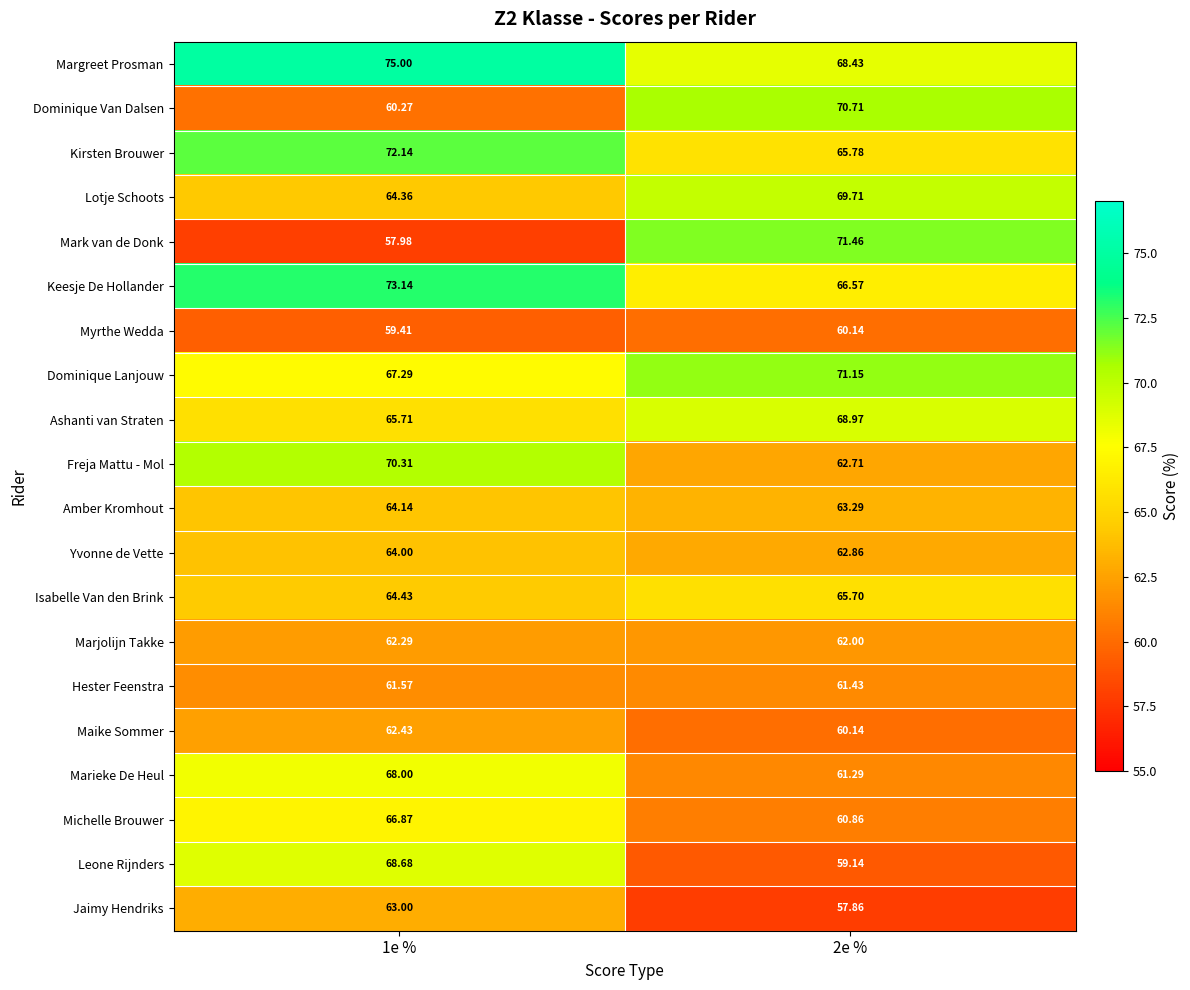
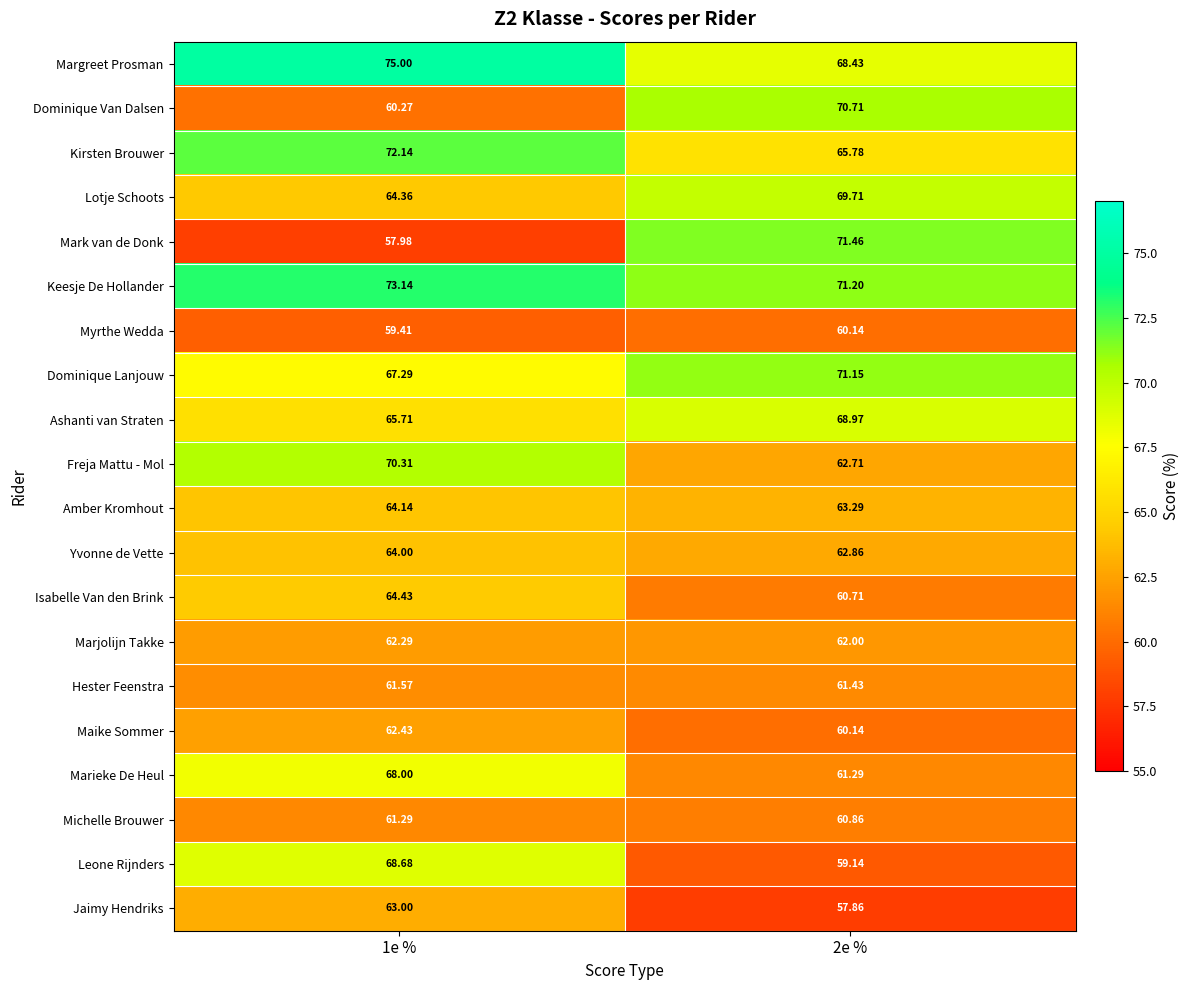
  {
    "Margreet Prosman": {
      "1e %": 75.00,
      "2e %": 68.43
    },
    "Dominique Van Dalsen": {
      "1e %": 60.27,
      "2e %": 70.71
    },
    "Kirsten Brouwer": {
      "1e %": 72.14,
      "2e %": 65.78
    },
    "Lotje Schoots": {
      "1e %": 64.36,
      "2e %": 69.71
    },
    "Mark van de Donk": {
      "1e %": 57.98,
      "2e %": 71.46
    },
    "Keesje De Hollander": {
      "1e %": 73.14,
-     "2e %": 66.57
+     "2e %": 71.20
    },
    "Myrthe Wedda": {
      "1e %": 59.41,
      "2e %": 60.14
    },
    "Dominique Lanjouw": {
      "1e %": 67.29,
      "2e %": 71.15
    },
    "Ashanti van Straten": {
      "1e %": 65.71,
      "2e %": 68.97
    },
    "Freja Mattu - Mol": {
      "1e %": 70.31,
      "2e %": 62.71
    },
    "Amber Kromhout": {
      "1e %": 64.14,
      "2e %": 63.29
    },
    "Yvonne de Vette": {
      "1e %": 64.00,
      "2e %": 62.86
    },
    "Isabelle Van den Brink": {
      "1e %": 64.43,
-     "2e %": 65.70
+     "2e %": 60.71
    },
    "Marjolijn Takke": {
      "1e %": 62.29,
      "2e %": 62.00
    },
    "Hester Feenstra": {
      "1e %": 61.57,
      "2e %": 61.43
    },
    "Maike Sommer": {
      "1e %": 62.43,
      "2e %": 60.14
    },
    "Marieke De Heul": {
      "1e %": 68.00,
      "2e %": 61.29
    },
    "Michelle Brouwer": {
-     "1e %": 66.87,
+     "1e %": 61.29,
      "2e %": 60.86
    },
    "Leone Rijnders": {
      "1e %": 68.68,
      "2e %": 59.14
    },
    "Jaimy Hendriks": {
      "1e %": 63.00,
      "2e %": 57.86
    }
  }
